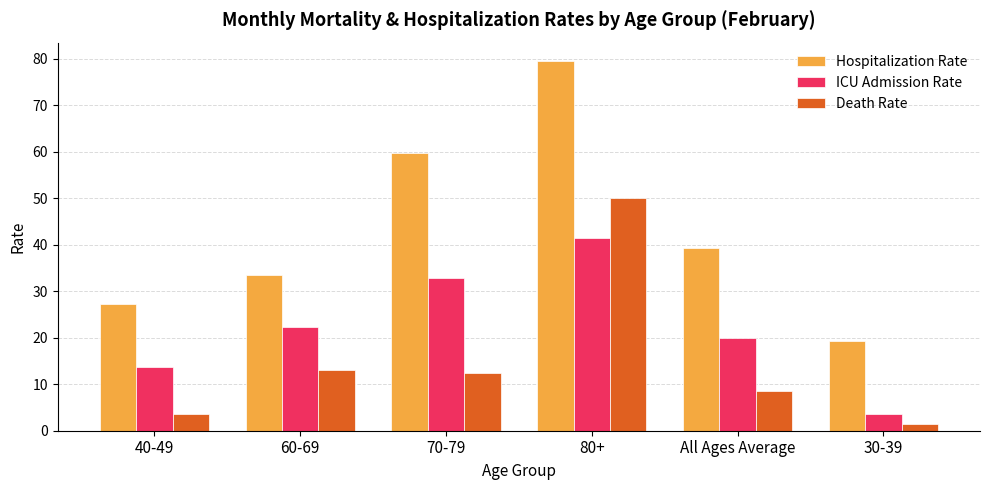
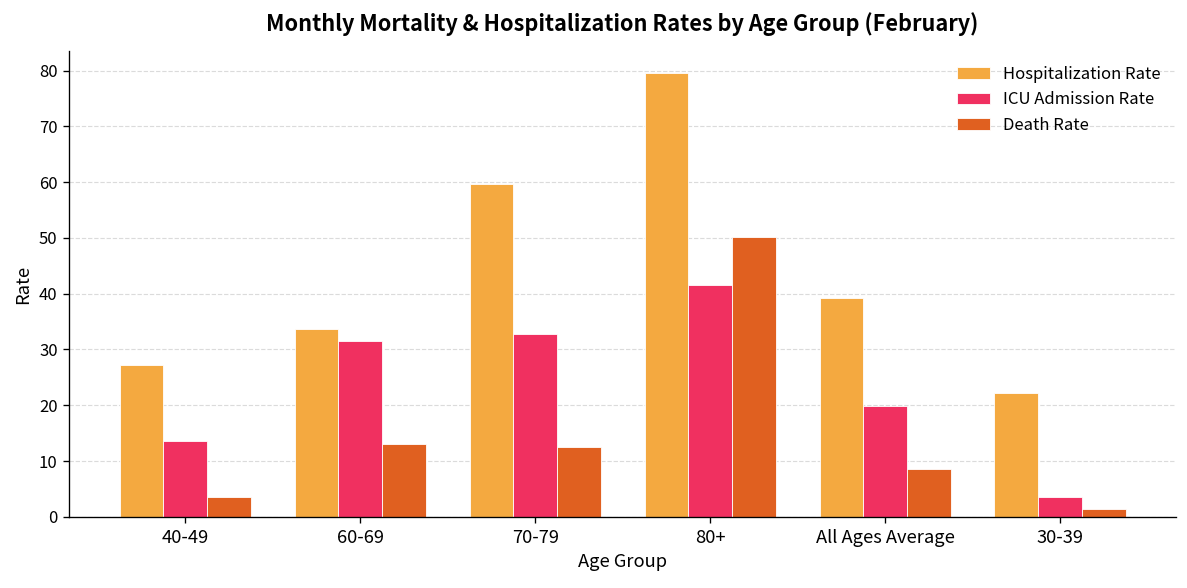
  {
    "Hospitalization Rate": {
      "40-49": 27,
      "60-69": 34,
      "70-79": 60,
      "80+": 80,
      "All Ages Average": 39,
-     "30-39": 19
+     "30-39": 22
    },
    "ICU Admission Rate": {
      "40-49": 14,
-     "60-69": 22,
+     "60-69": 32,
      "70-79": 33,
      "80+": 42,
      "All Ages Average": 20,
      "30-39": 4
    },
    "Death Rate": {
      "40-49": 4,
      "60-69": 13,
      "70-79": 13,
      "80+": 50,
      "All Ages Average": 9,
      "30-39": 1
    }
  }
